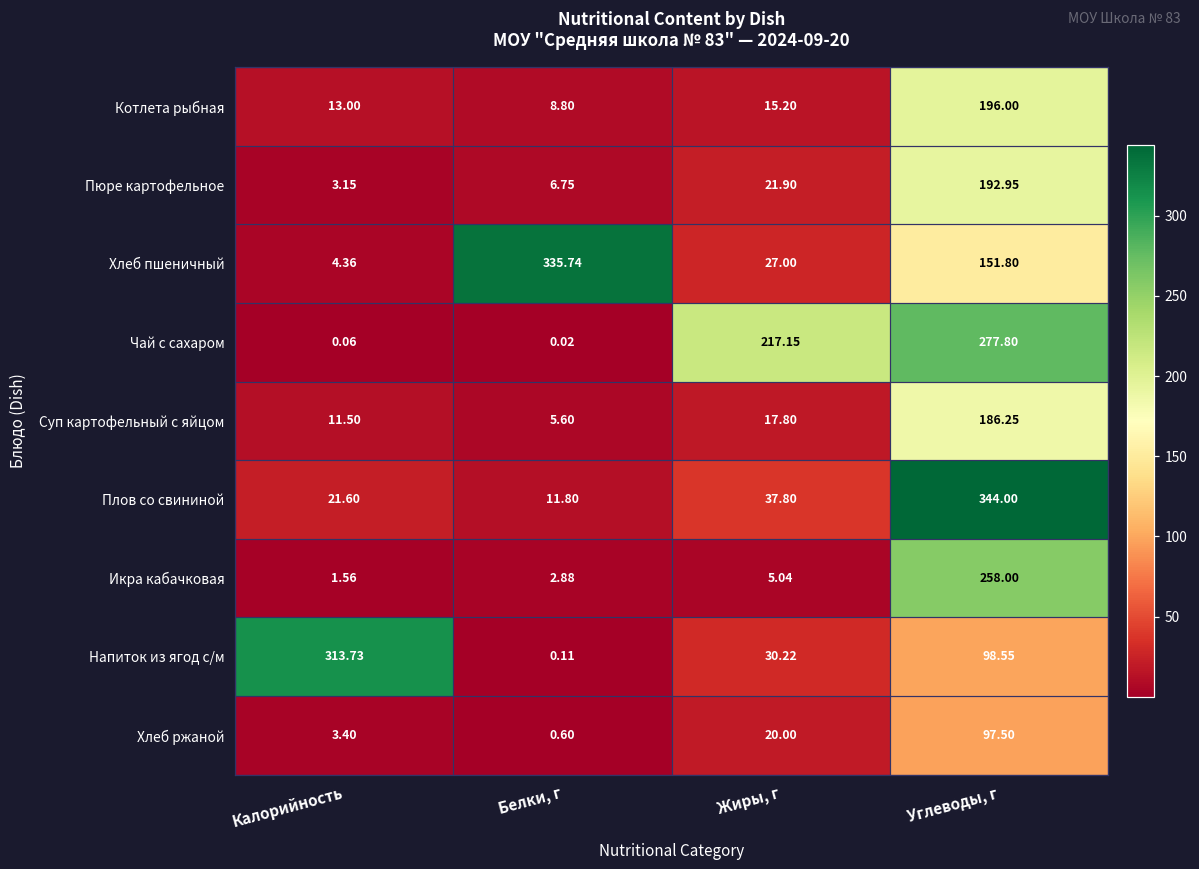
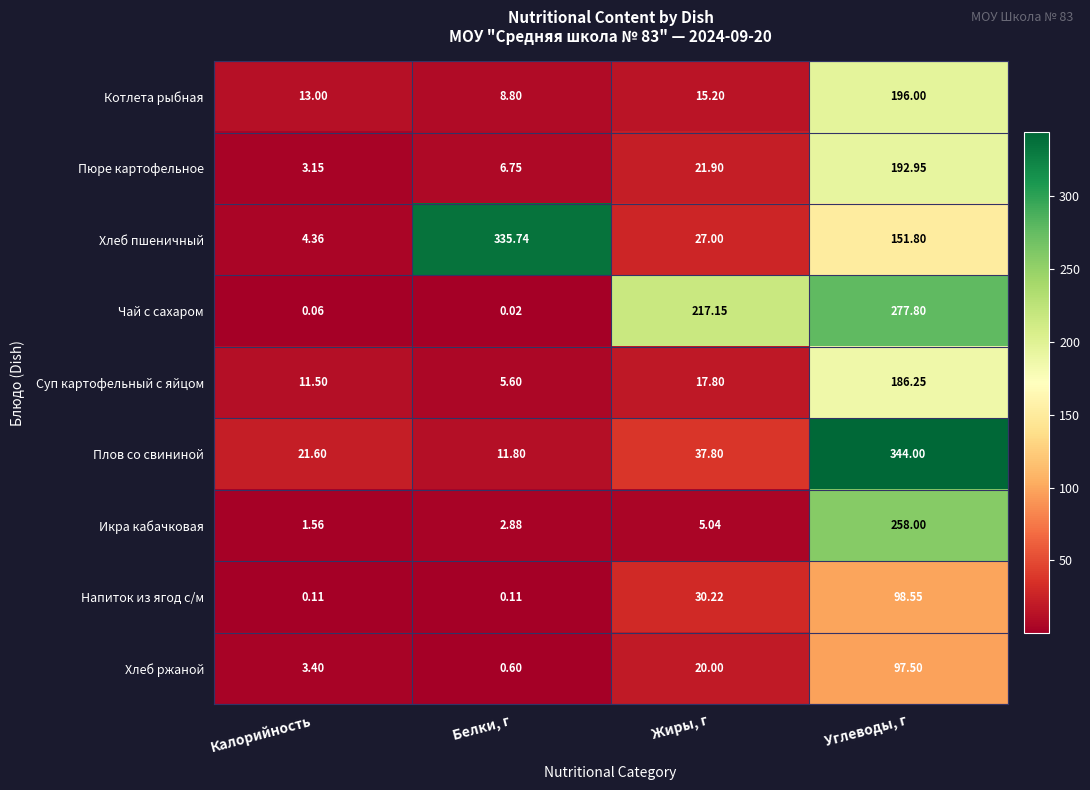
  {
    "Котлета рыбная": {
      "Калорийность": 13.00,
      "Белки, г": 8.80,
      "Жиры, г": 15.20,
      "Углеводы, г": 196.00
    },
    "Пюре картофельное": {
      "Калорийность": 3.15,
      "Белки, г": 6.75,
      "Жиры, г": 21.90,
      "Углеводы, г": 192.95
    },
    "Хлеб пшеничный": {
      "Калорийность": 4.36,
      "Белки, г": 335.74,
      "Жиры, г": 27.00,
      "Углеводы, г": 151.80
    },
    "Чай с сахаром": {
      "Калорийность": 0.06,
      "Белки, г": 0.02,
      "Жиры, г": 217.15,
      "Углеводы, г": 277.80
    },
    "Суп картофельный с яйцом": {
      "Калорийность": 11.50,
      "Белки, г": 5.60,
      "Жиры, г": 17.80,
      "Углеводы, г": 186.25
    },
    "Плов со свининой": {
      "Калорийность": 21.60,
      "Белки, г": 11.80,
      "Жиры, г": 37.80,
      "Углеводы, г": 344.00
    },
    "Икра кабачковая": {
      "Калорийность": 1.56,
      "Белки, г": 2.88,
      "Жиры, г": 5.04,
      "Углеводы, г": 258.00
    },
    "Напиток из ягод с/м": {
-     "Калорийность": 313.73,
+     "Калорийность": 0.11,
      "Белки, г": 0.11,
      "Жиры, г": 30.22,
      "Углеводы, г": 98.55
    },
    "Хлеб ржаной": {
      "Калорийность": 3.40,
      "Белки, г": 0.60,
      "Жиры, г": 20.00,
      "Углеводы, г": 97.50
    }
  }
